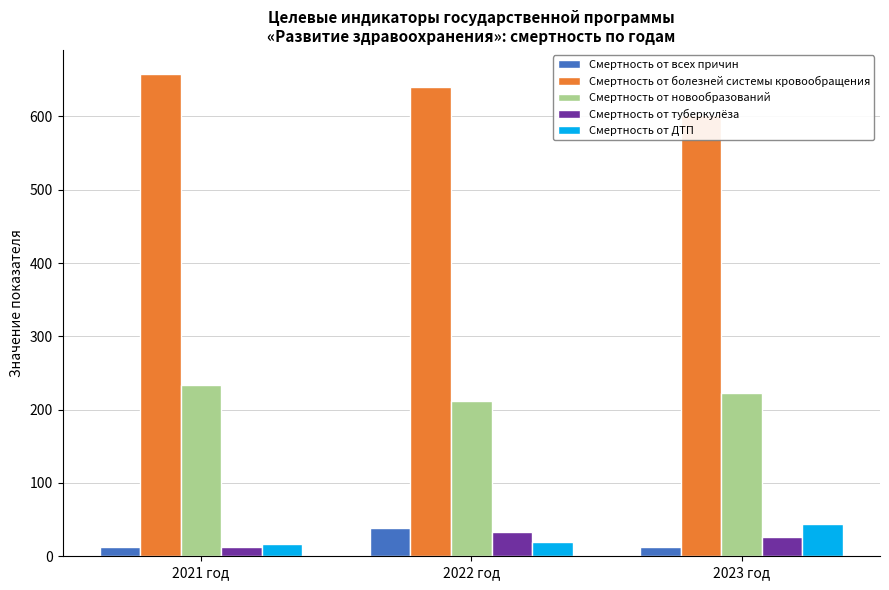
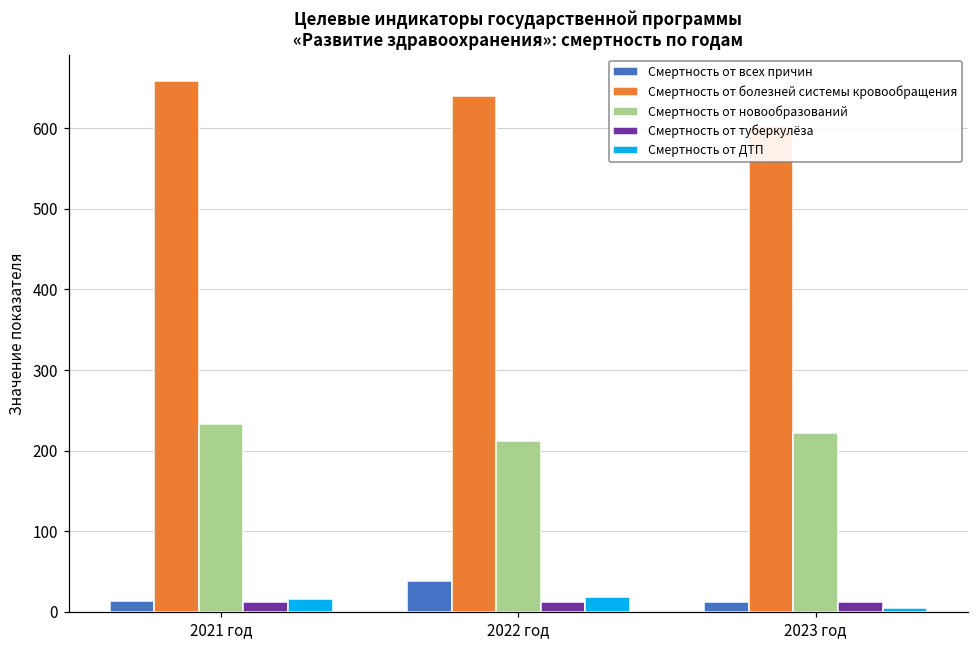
  {
    "Смертность от всех причин": {
      "2021 год": 10,
      "2022 год": 40,
      "2023 год": 10
    },
    "Смертность от болезней системы кровообращения": {
      "2021 год": 660,
      "2022 год": 640
    },
    "Смертность от новообразований": {
      "2021 год": 230,
      "2022 год": 210,
      "2023 год": 220
    },
    "Смертность от туберкулёза": {
      "2021 год": 10,
-     "2022 год": 30,
-     "2023 год": 30
+     "2022 год": 10,
+     "2023 год": 10
    },
    "Смертность от ДТП": {
      "2021 год": 20,
      "2022 год": 20,
-     "2023 год": 40
+     "2023 год": 10
    }
  }
